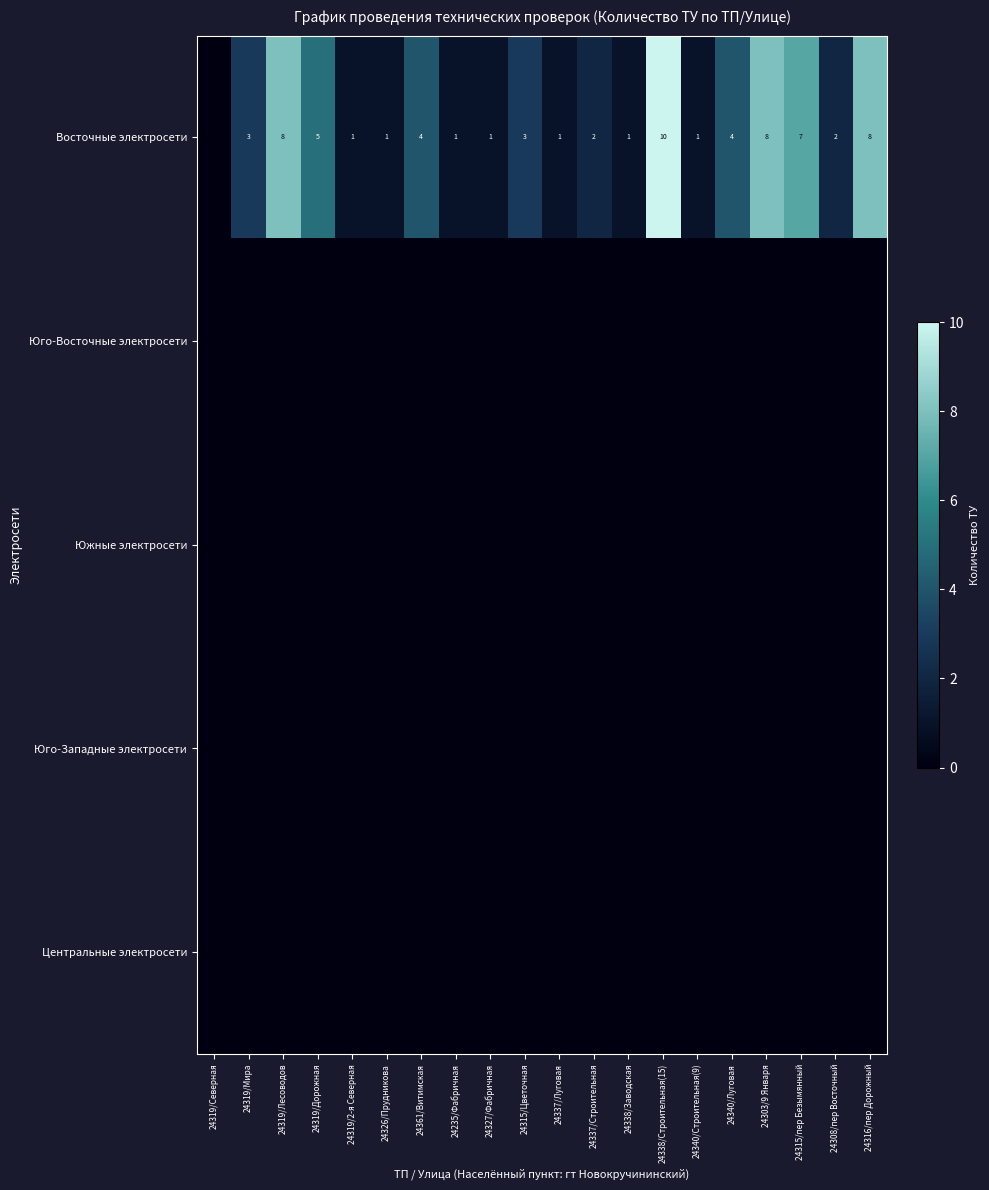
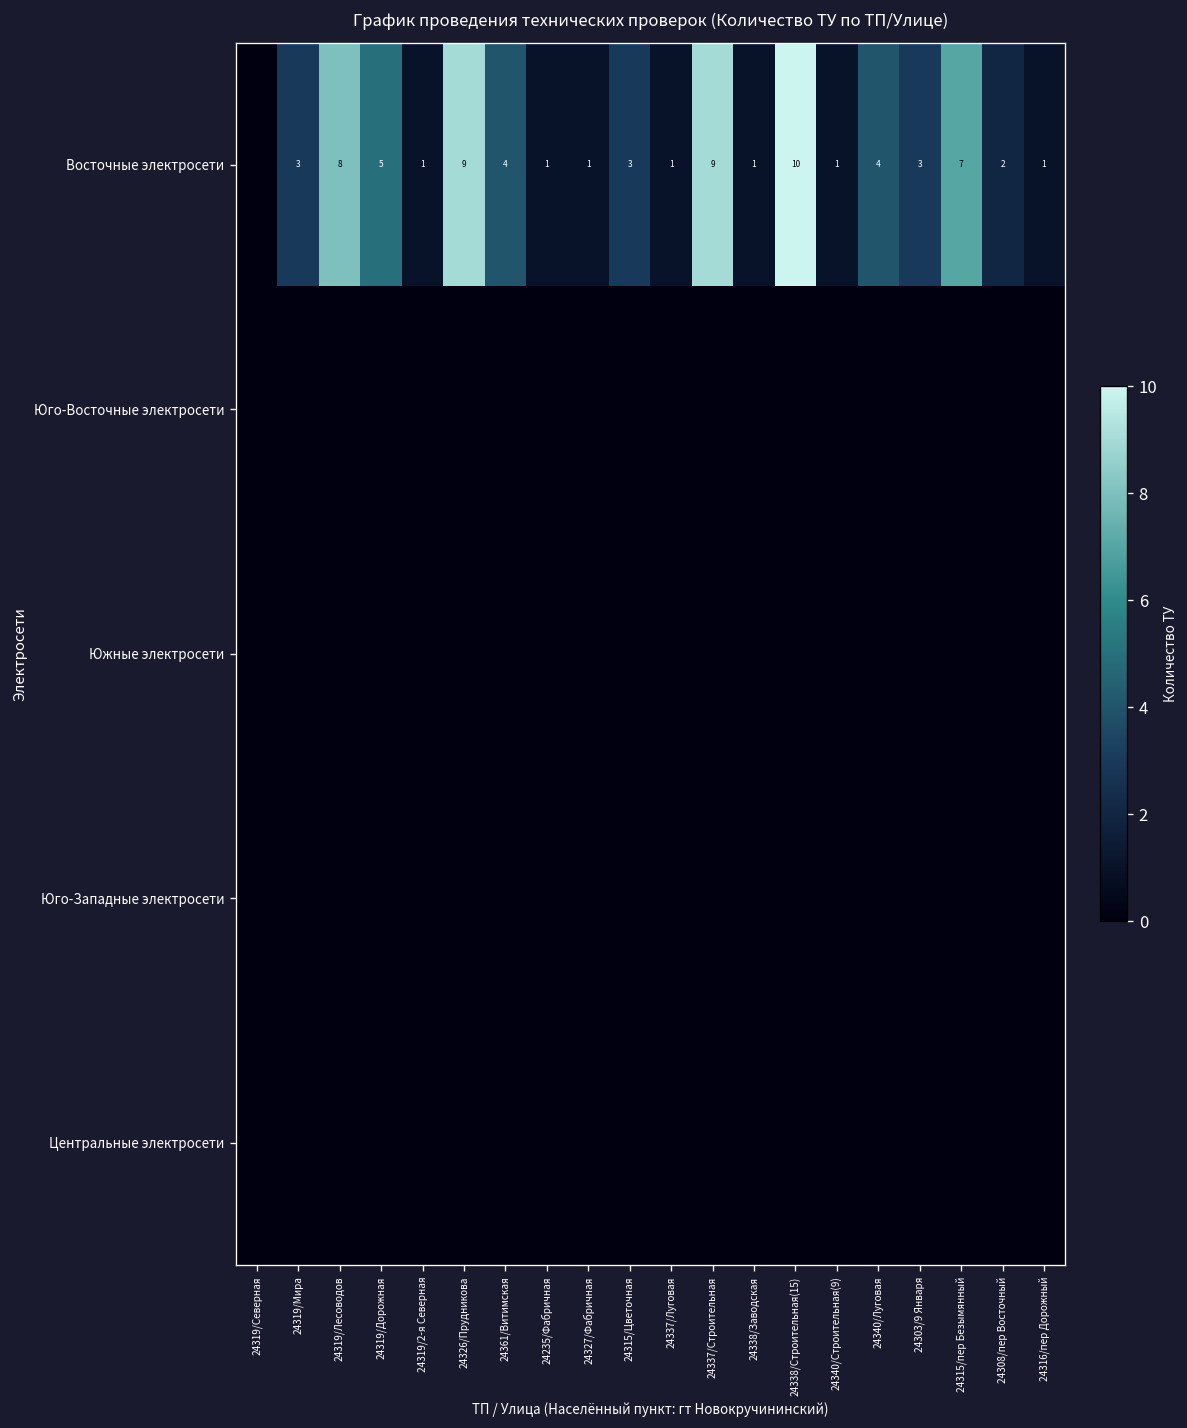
  {
    "Восточные электросети": {
      "24319/Мира": 3,
      "24319/Лесоводов": 8,
      "24319/Дорожная": 5,
      "24319/2-я Северная": 1,
-     "24326/Прудникова": 1,
+     "24326/Прудникова": 9,
      "24361/Витимская": 4,
      "24235/Фабричная": 1,
      "24327/Фабричная": 1,
      "24315/Цветочная": 3,
      "24337/Луговая": 1,
-     "24337/Строительная": 2,
+     "24337/Строительная": 9,
      "24338/Заводская": 1,
      "24338/Строительная(15)": 10,
      "24340/Строительная(9)": 1,
      "24340/Луговая": 4,
-     "24303/9 Января": 8,
+     "24303/9 Января": 3,
      "24315/пер Безымянный": 7,
      "24308/пер Восточный": 2,
-     "24316/пер Дорожный": 8
+     "24316/пер Дорожный": 1
    }
  }
